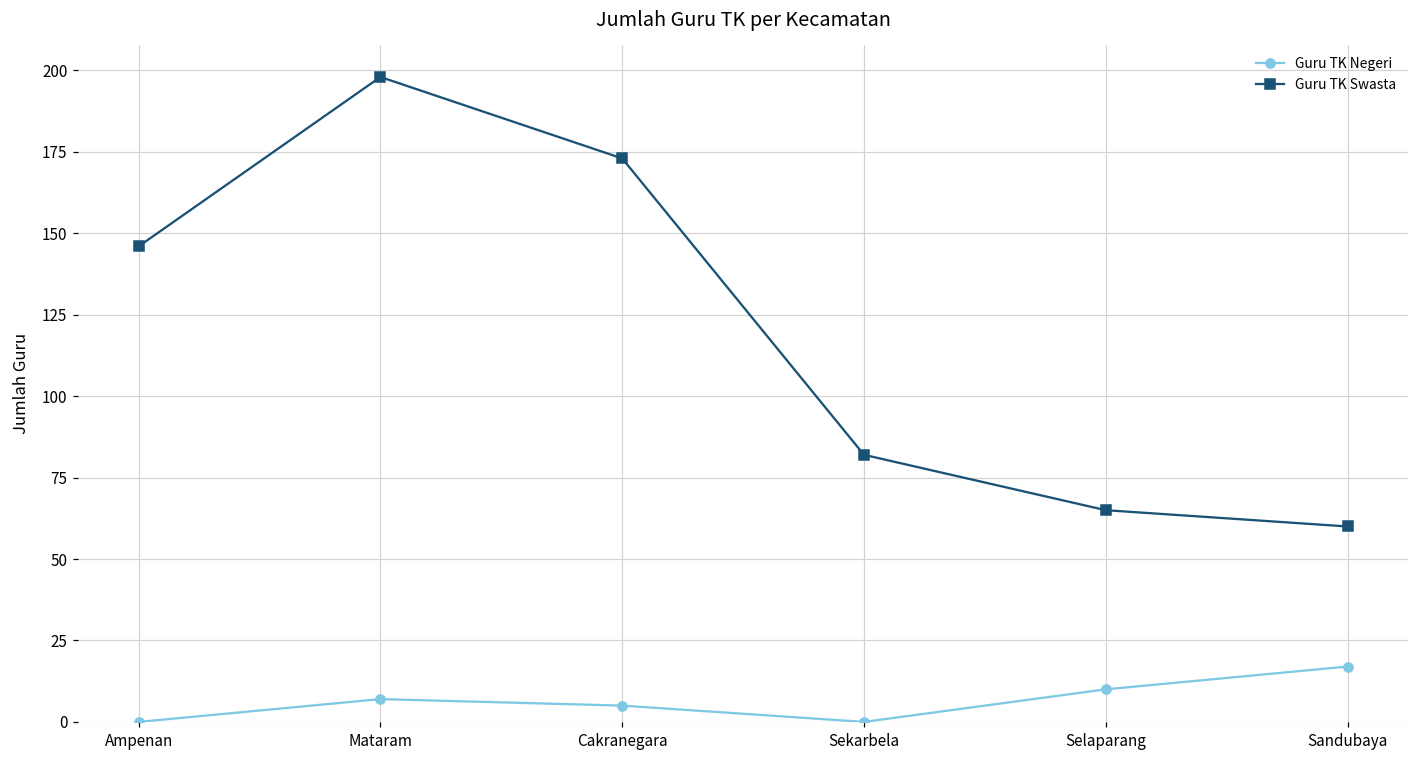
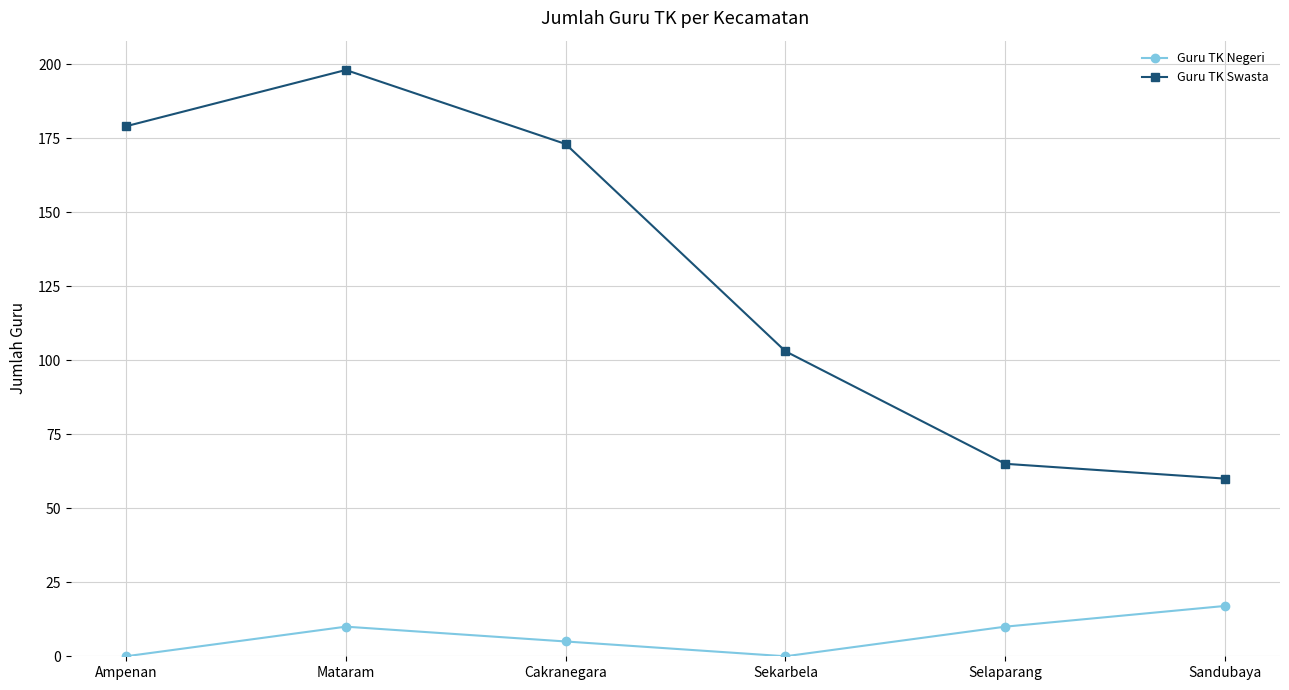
  {
    "Guru TK Negeri": {
      "Ampenan": 0,
-     "Mataram": 7,
+     "Mataram": 10,
      "Cakranegara": 5,
      "Sekarbela": 0,
      "Selaparang": 10,
      "Sandubaya": 17
    },
    "Guru TK Swasta": {
-     "Ampenan": 146,
+     "Ampenan": 179,
      "Mataram": 198,
      "Cakranegara": 173,
-     "Sekarbela": 82,
+     "Sekarbela": 103,
      "Selaparang": 65,
      "Sandubaya": 60
    }
  }
